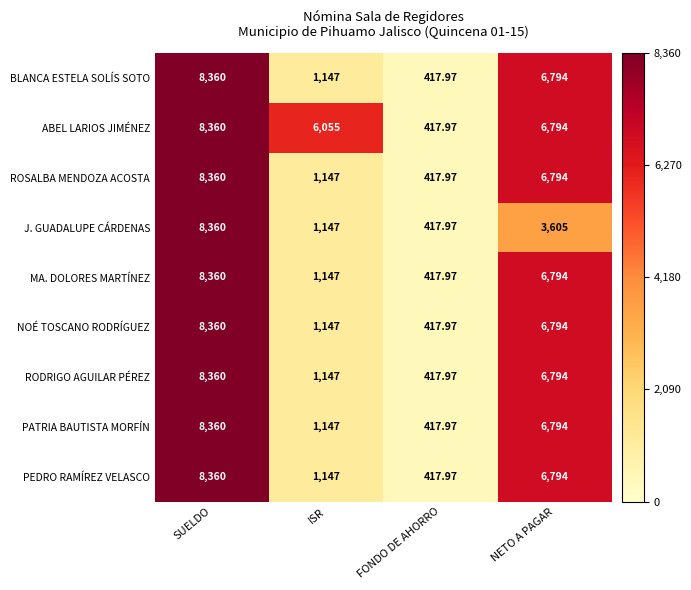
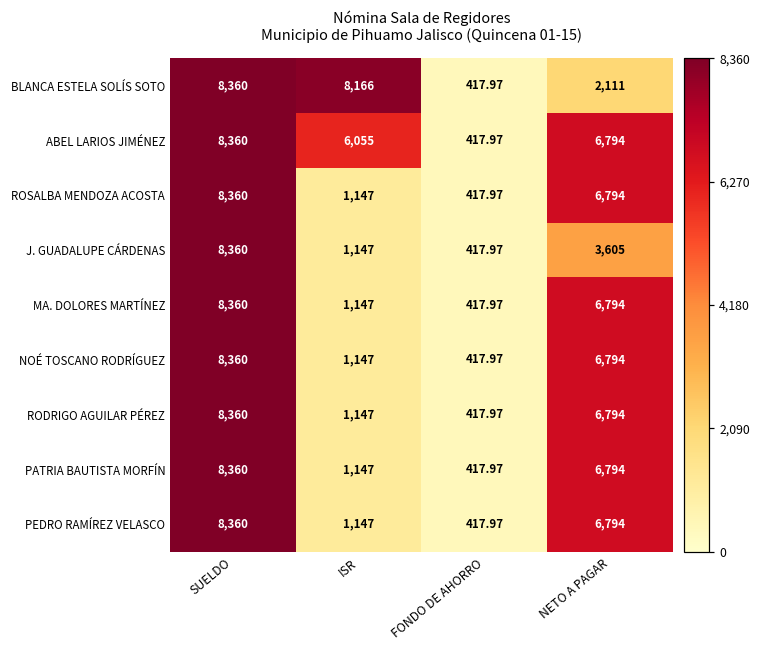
  {
    "BLANCA ESTELA SOLÍS SOTO": {
      "SUELDO": "8,360",
-     "ISR": "1,147",
+     "ISR": "8,166",
      "FONDO DE AHORRO": "417.97",
-     "NETO A PAGAR": "6,794"
+     "NETO A PAGAR": "2,111"
    },
    "ABEL LARIOS JIMÉNEZ": {
      "SUELDO": "8,360",
      "ISR": "6,055",
      "FONDO DE AHORRO": "417.97",
      "NETO A PAGAR": "6,794"
    },
    "ROSALBA MENDOZA ACOSTA": {
      "SUELDO": "8,360",
      "ISR": "1,147",
      "FONDO DE AHORRO": "417.97",
      "NETO A PAGAR": "6,794"
    },
    "J. GUADALUPE CÁRDENAS": {
      "SUELDO": "8,360",
      "ISR": "1,147",
      "FONDO DE AHORRO": "417.97",
      "NETO A PAGAR": "3,605"
    },
    "MA. DOLORES MARTÍNEZ": {
      "SUELDO": "8,360",
      "ISR": "1,147",
      "FONDO DE AHORRO": "417.97",
      "NETO A PAGAR": "6,794"
    },
    "NOÉ TOSCANO RODRÍGUEZ": {
      "SUELDO": "8,360",
      "ISR": "1,147",
      "FONDO DE AHORRO": "417.97",
      "NETO A PAGAR": "6,794"
    },
    "RODRIGO AGUILAR PÉREZ": {
      "SUELDO": "8,360",
      "ISR": "1,147",
      "FONDO DE AHORRO": "417.97",
      "NETO A PAGAR": "6,794"
    },
    "PATRIA BAUTISTA MORFÍN": {
      "SUELDO": "8,360",
      "ISR": "1,147",
      "FONDO DE AHORRO": "417.97",
      "NETO A PAGAR": "6,794"
    },
    "PEDRO RAMÍREZ VELASCO": {
      "SUELDO": "8,360",
      "ISR": "1,147",
      "FONDO DE AHORRO": "417.97",
      "NETO A PAGAR": "6,794"
    }
  }
